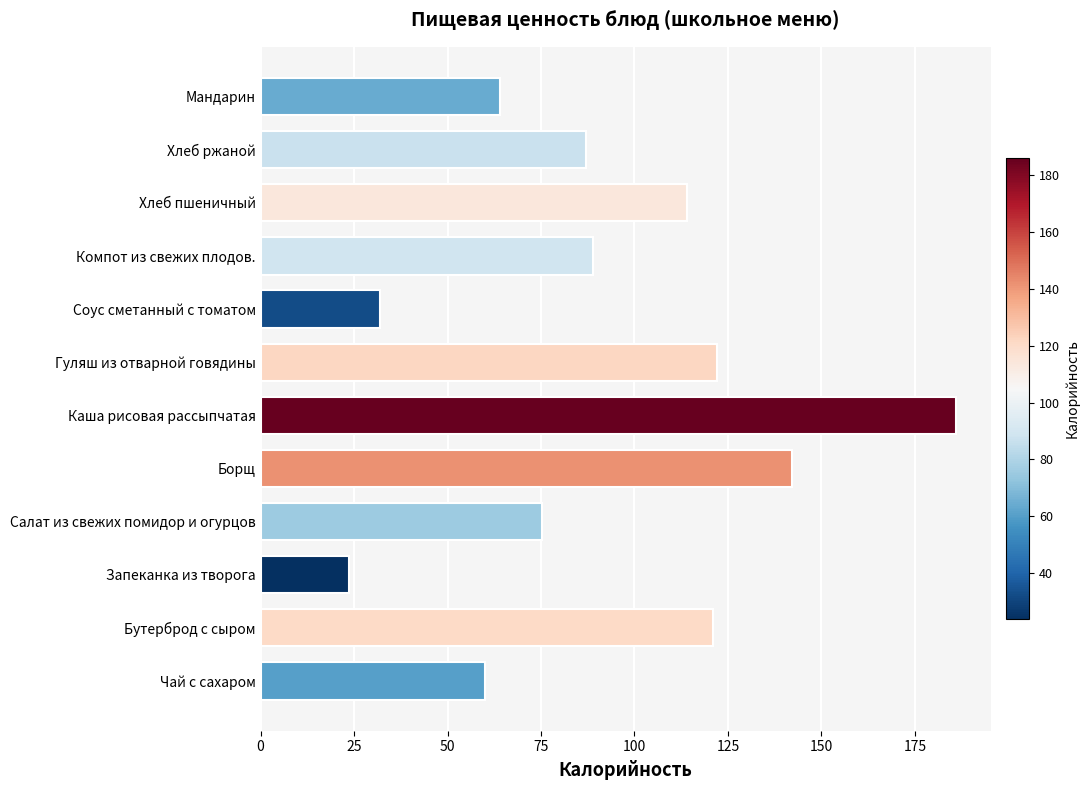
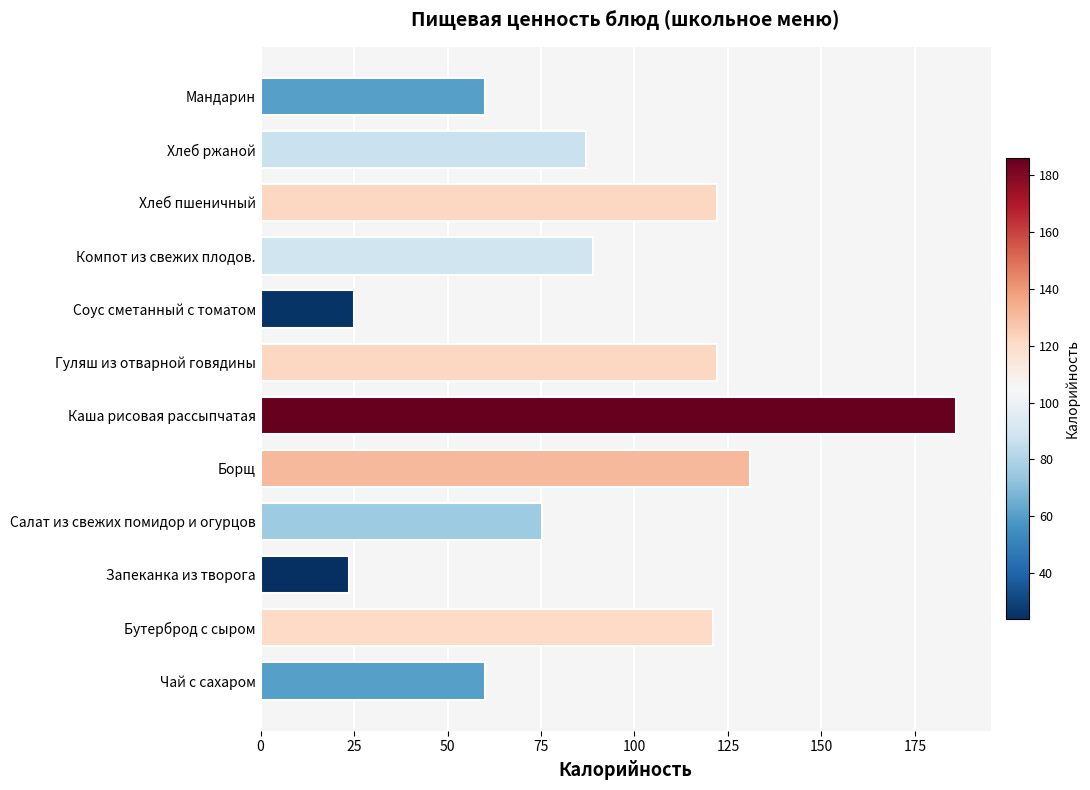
  {
-   "Мандарин": 64,
+   "Мандарин": 60,
    "Хлеб ржаной": 87,
-   "Хлеб пшеничный": 114,
+   "Хлеб пшеничный": 122,
    "Компот из свежих плодов.": 89,
-   "Соус сметанный с томатом": 32,
+   "Соус сметанный с томатом": 25,
    "Гуляш из отварной говядины": 122,
    "Каша рисовая рассыпчатая": 186,
-   "Борщ": 142,
+   "Борщ": 131,
    "Салат из свежих помидор и огурцов": 75,
    "Запеканка из творога": 24,
    "Бутерброд с сыром": 121,
    "Чай с сахаром": 60
  }
